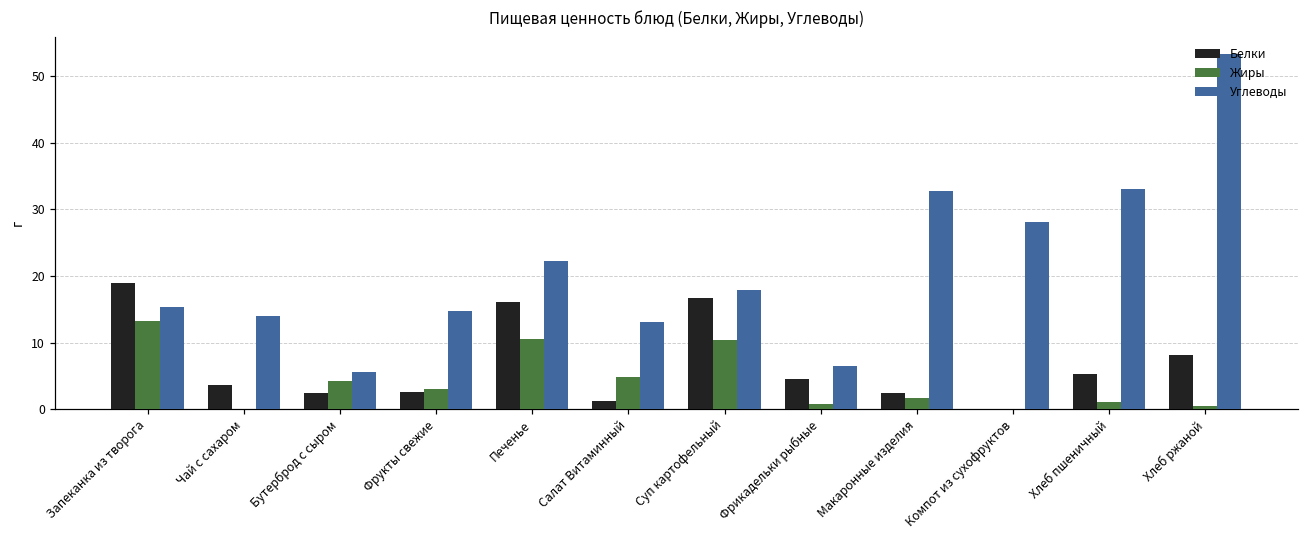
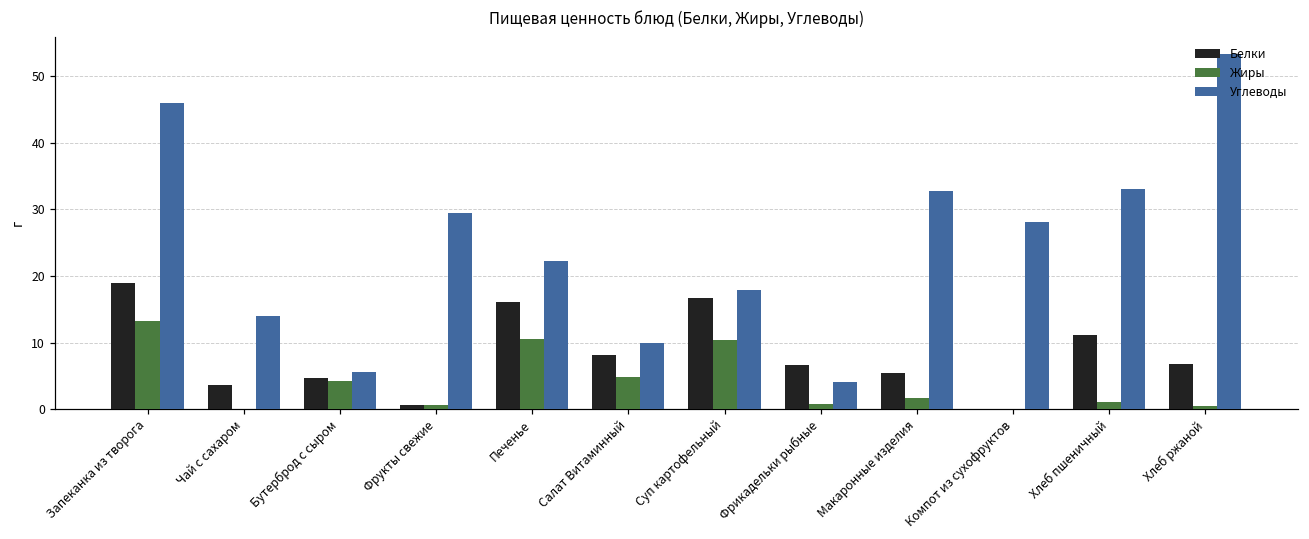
  {
    "Белки": {
      "Запеканка из творога": 19,
      "Чай с сахаром": 4,
-     "Бутерброд с сыром": 2,
-     "Фрукты свежие": 3,
+     "Бутерброд с сыром": 5,
+     "Фрукты свежие": 1,
      "Печенье": 16,
-     "Салат Витаминный": 1,
+     "Салат Витаминный": 8,
      "Суп картофельный": 17,
-     "Фрикадельки рыбные": 4,
-     "Макаронные изделия": 2,
+     "Фрикадельки рыбные": 7,
+     "Макаронные изделия": 5,
      "Компот из сухофруктов": 0,
-     "Хлеб пшеничный": 5,
-     "Хлеб ржаной": 8
+     "Хлеб пшеничный": 11,
+     "Хлеб ржаной": 7
    },
    "Жиры": {
      "Запеканка из творога": 13,
      "Чай с сахаром": 0,
      "Бутерброд с сыром": 4,
-     "Фрукты свежие": 3,
+     "Фрукты свежие": 1,
      "Печенье": 10,
      "Салат Витаминный": 5,
      "Суп картофельный": 10,
      "Фрикадельки рыбные": 1,
      "Макаронные изделия": 2,
      "Компот из сухофруктов": 0,
      "Хлеб пшеничный": 1
    },
    "Углеводы": {
-     "Запеканка из творога": 15,
+     "Запеканка из творога": 46,
      "Чай с сахаром": 14,
      "Бутерброд с сыром": 6,
-     "Фрукты свежие": 15,
+     "Фрукты свежие": 29,
      "Печенье": 22,
-     "Салат Витаминный": 13,
+     "Салат Витаминный": 10,
      "Суп картофельный": 18,
-     "Фрикадельки рыбные": 7,
+     "Фрикадельки рыбные": 4,
      "Макаронные изделия": 33,
      "Компот из сухофруктов": 28,
      "Хлеб пшеничный": 33,
      "Хлеб ржаной": 53
    }
  }
